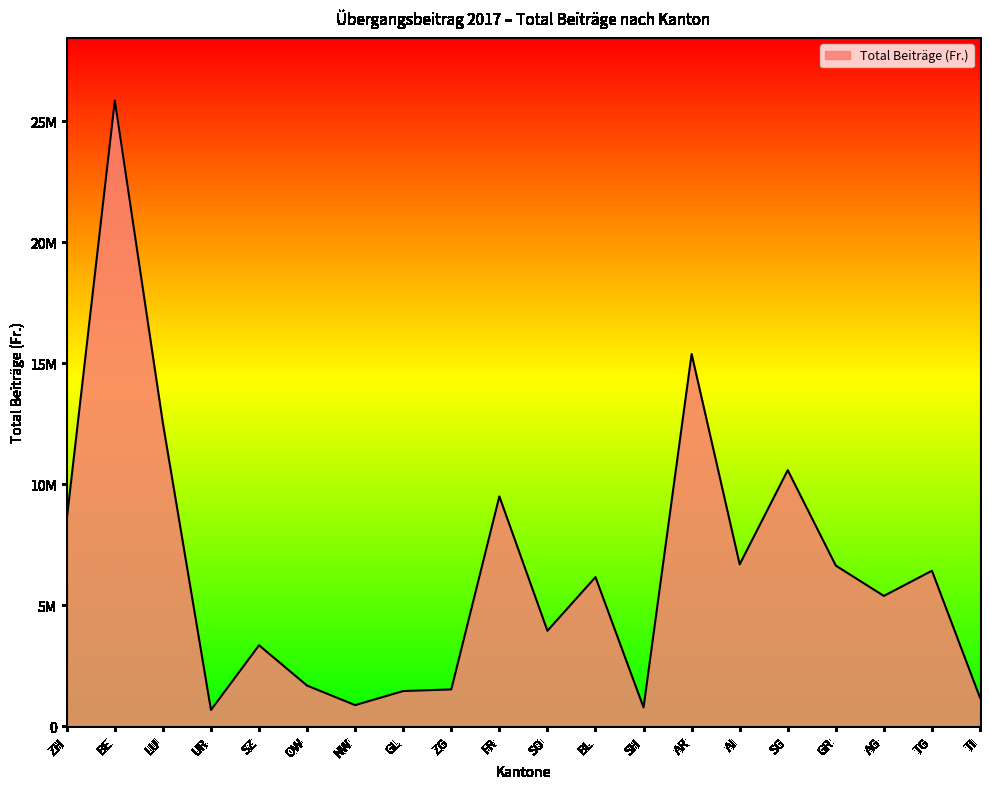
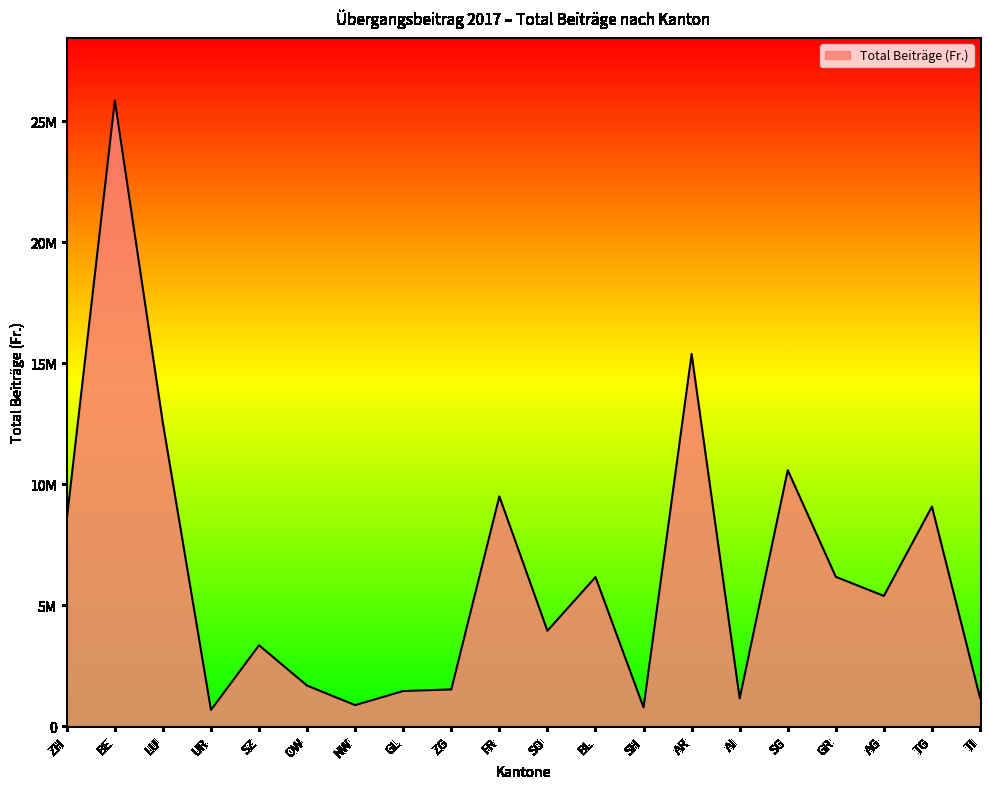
  {
    "ZH": 8600000,
    "BE": 25900000,
    "LU": 12500000,
    "UR": 700000,
    "SZ": 3300000,
    "OW": 1700000,
    "NW": 900000,
    "GL": 1500000,
    "ZG": 1500000,
    "FR": 9500000,
    "SO": 3900000,
    "BL": 6200000,
    "SH": 800000,
    "AR": 15400000,
-   "AI": 6700000,
+   "AI": 1100000,
    "SG": 10600000,
-   "GR": 6600000,
+   "GR": 6200000,
    "AG": 5400000,
-   "TG": 6400000,
+   "TG": 9100000,
    "TI": 1200000
  }
